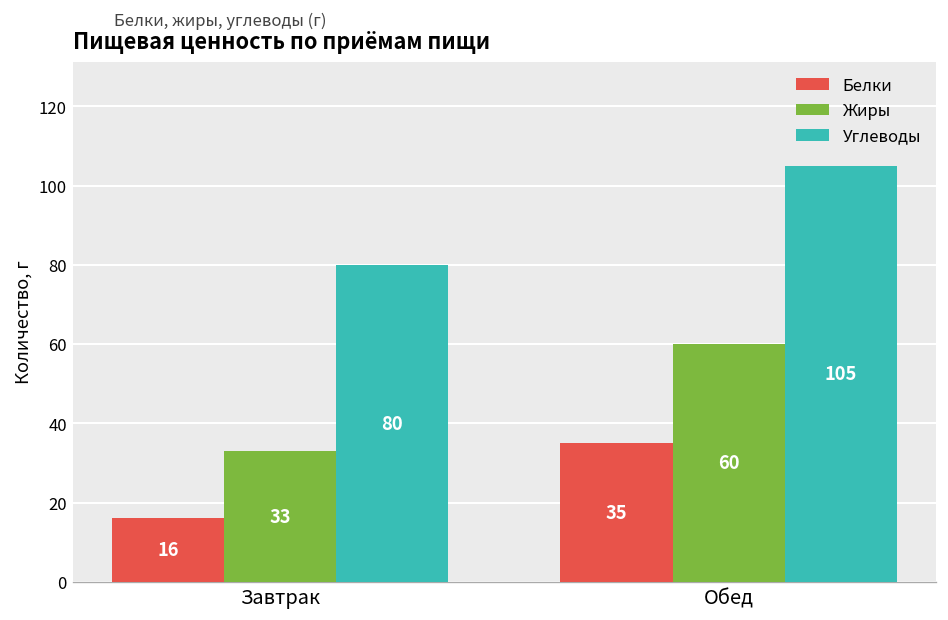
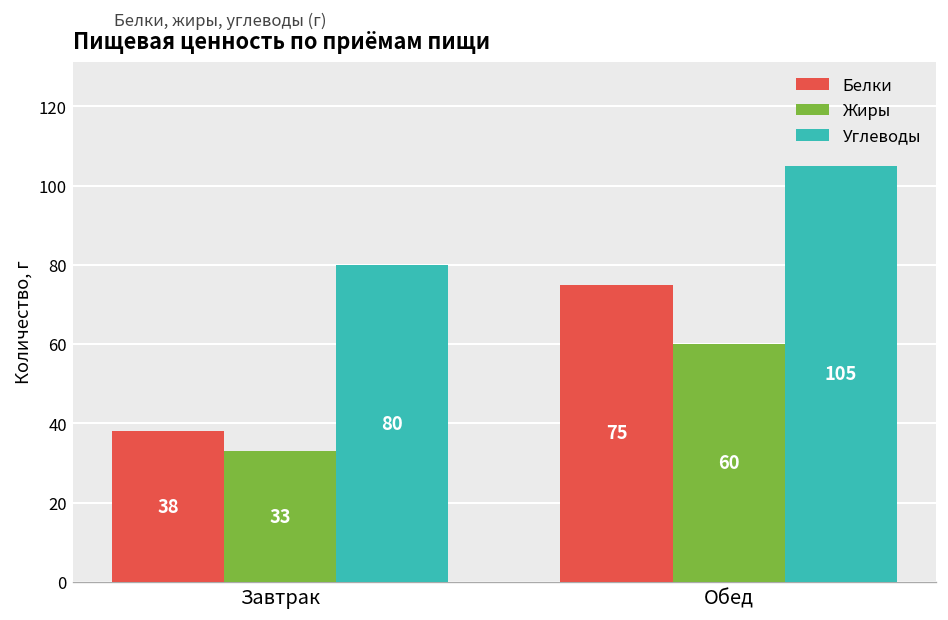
  {
    "Белки": {
-     "Завтрак": 16,
-     "Обед": 35
+     "Завтрак": 38,
+     "Обед": 75
    },
    "Жиры": {
      "Завтрак": 33,
      "Обед": 60
    },
    "Углеводы": {
      "Завтрак": 80,
      "Обед": 105
    }
  }
